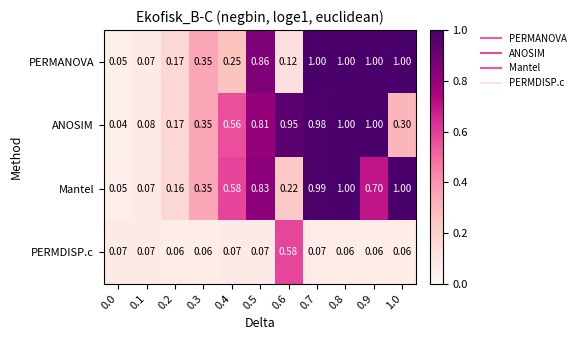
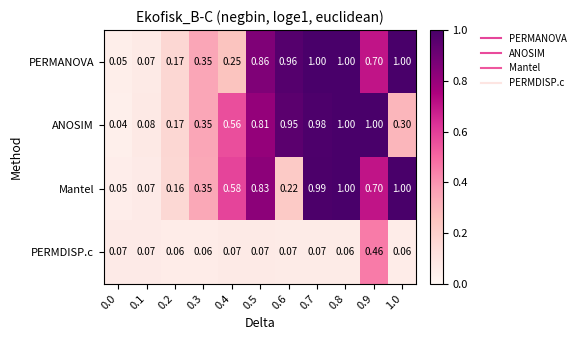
  {
    "PERMANOVA": {
      "0.0": 0.05,
      "0.1": 0.07,
      "0.2": 0.17,
      "0.3": 0.35,
      "0.4": 0.25,
      "0.5": 0.86,
-     "0.6": 0.12,
+     "0.6": 0.96,
      "0.7": 1.00,
      "0.8": 1.00,
-     "0.9": 1.00,
+     "0.9": 0.70,
      "1.0": 1.00
    },
    "ANOSIM": {
      "0.0": 0.04,
      "0.1": 0.08,
      "0.2": 0.17,
      "0.3": 0.35,
      "0.4": 0.56,
      "0.5": 0.81,
      "0.6": 0.95,
      "0.7": 0.98,
      "0.8": 1.00,
      "0.9": 1.00,
      "1.0": 0.30
    },
    "Mantel": {
      "0.0": 0.05,
      "0.1": 0.07,
      "0.2": 0.16,
      "0.3": 0.35,
      "0.4": 0.58,
      "0.5": 0.83,
      "0.6": 0.22,
      "0.7": 0.99,
      "0.8": 1.00,
      "0.9": 0.70,
      "1.0": 1.00
    },
    "PERMDISP.c": {
      "0.0": 0.07,
      "0.1": 0.07,
      "0.2": 0.06,
      "0.3": 0.06,
      "0.4": 0.07,
      "0.5": 0.07,
-     "0.6": 0.58,
+     "0.6": 0.07,
      "0.7": 0.07,
      "0.8": 0.06,
-     "0.9": 0.06,
+     "0.9": 0.46,
      "1.0": 0.06
    }
  }
